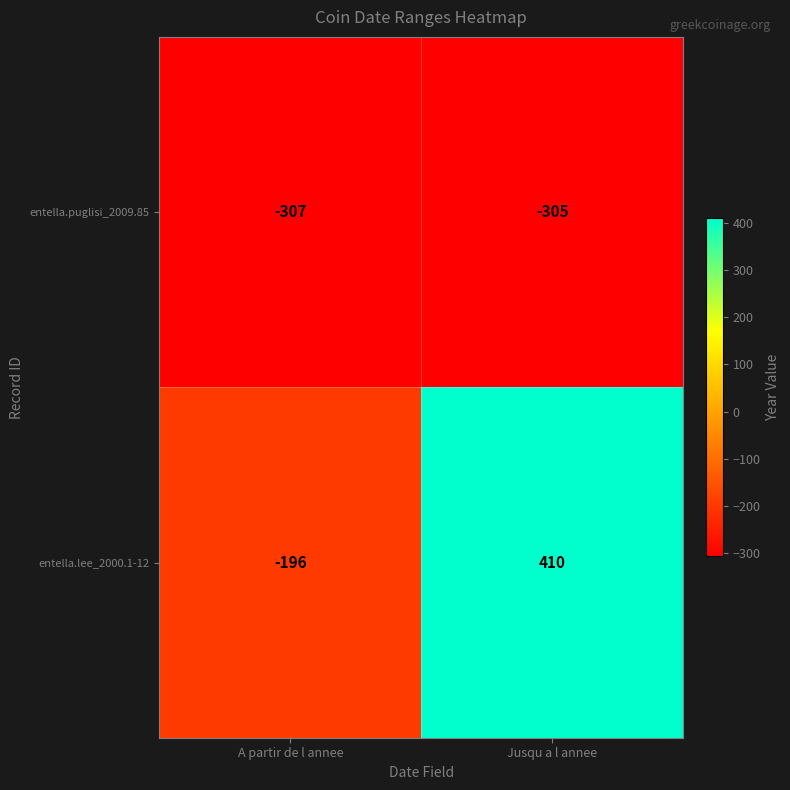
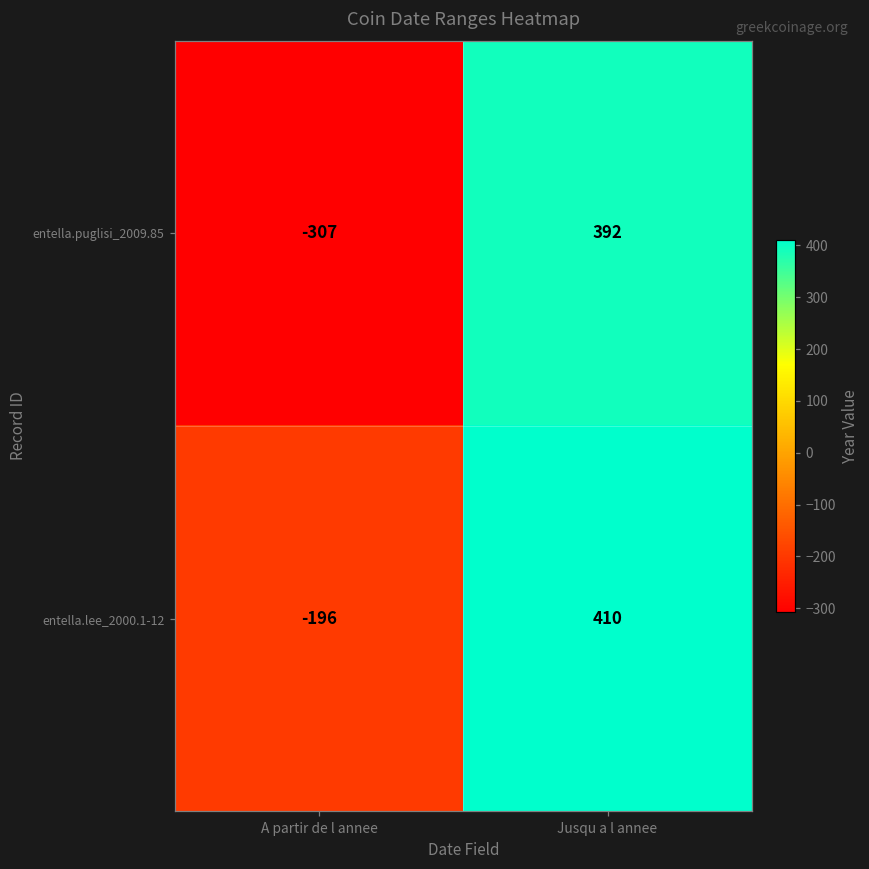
  {
    "entella.puglisi_2009.85": {
      "A partir de l annee": -307,
-     "Jusqu a l annee": -305
+     "Jusqu a l annee": 392
    },
    "entella.lee_2000.1-12": {
      "A partir de l annee": -196,
      "Jusqu a l annee": 410
    }
  }
